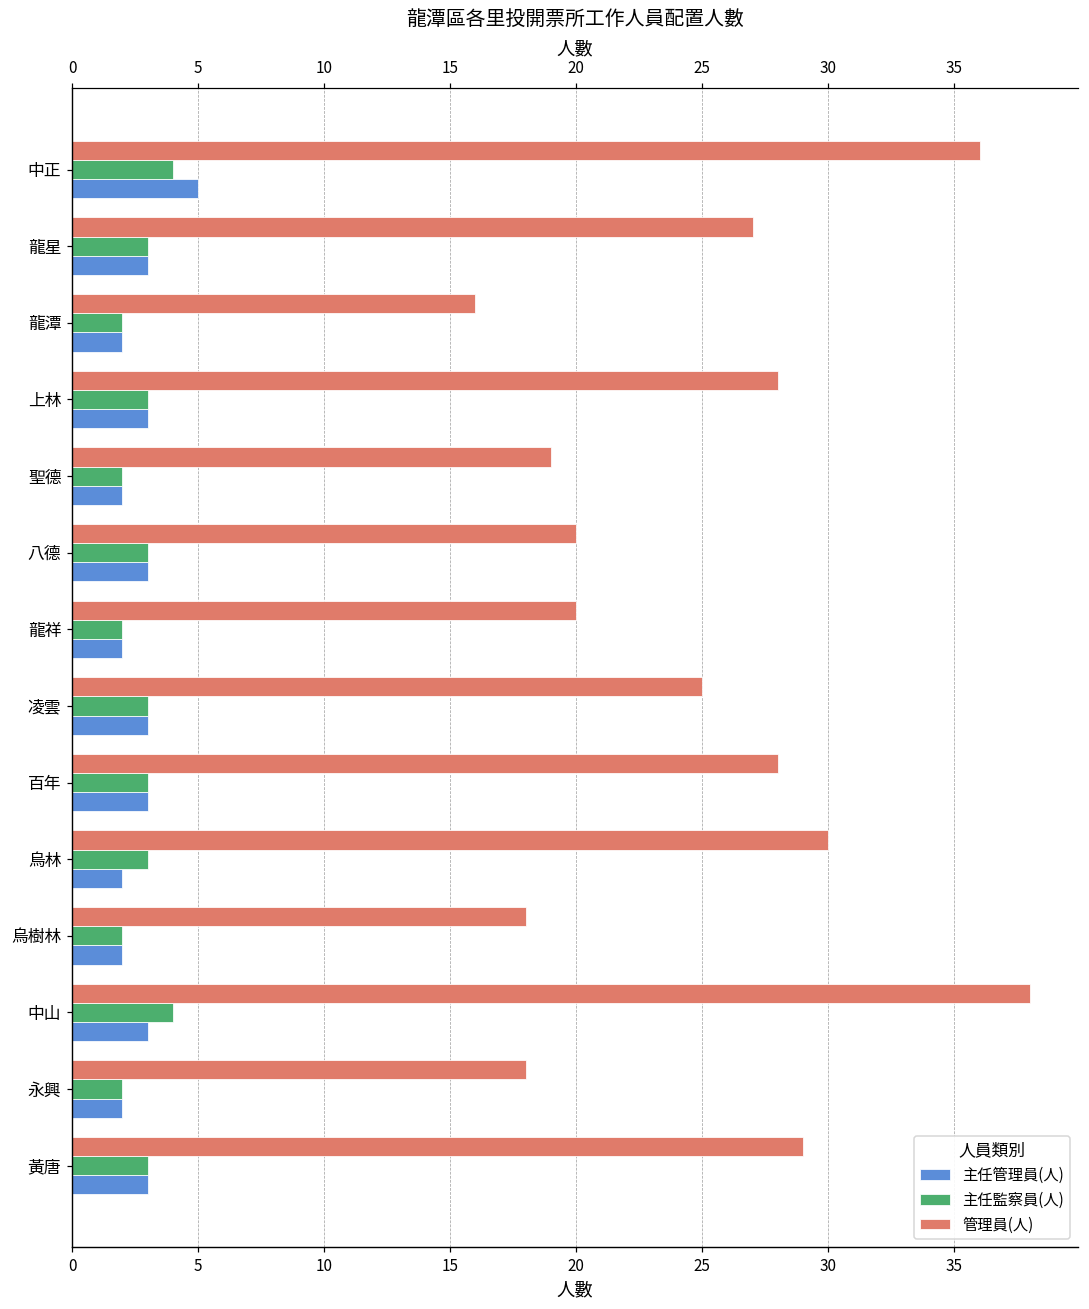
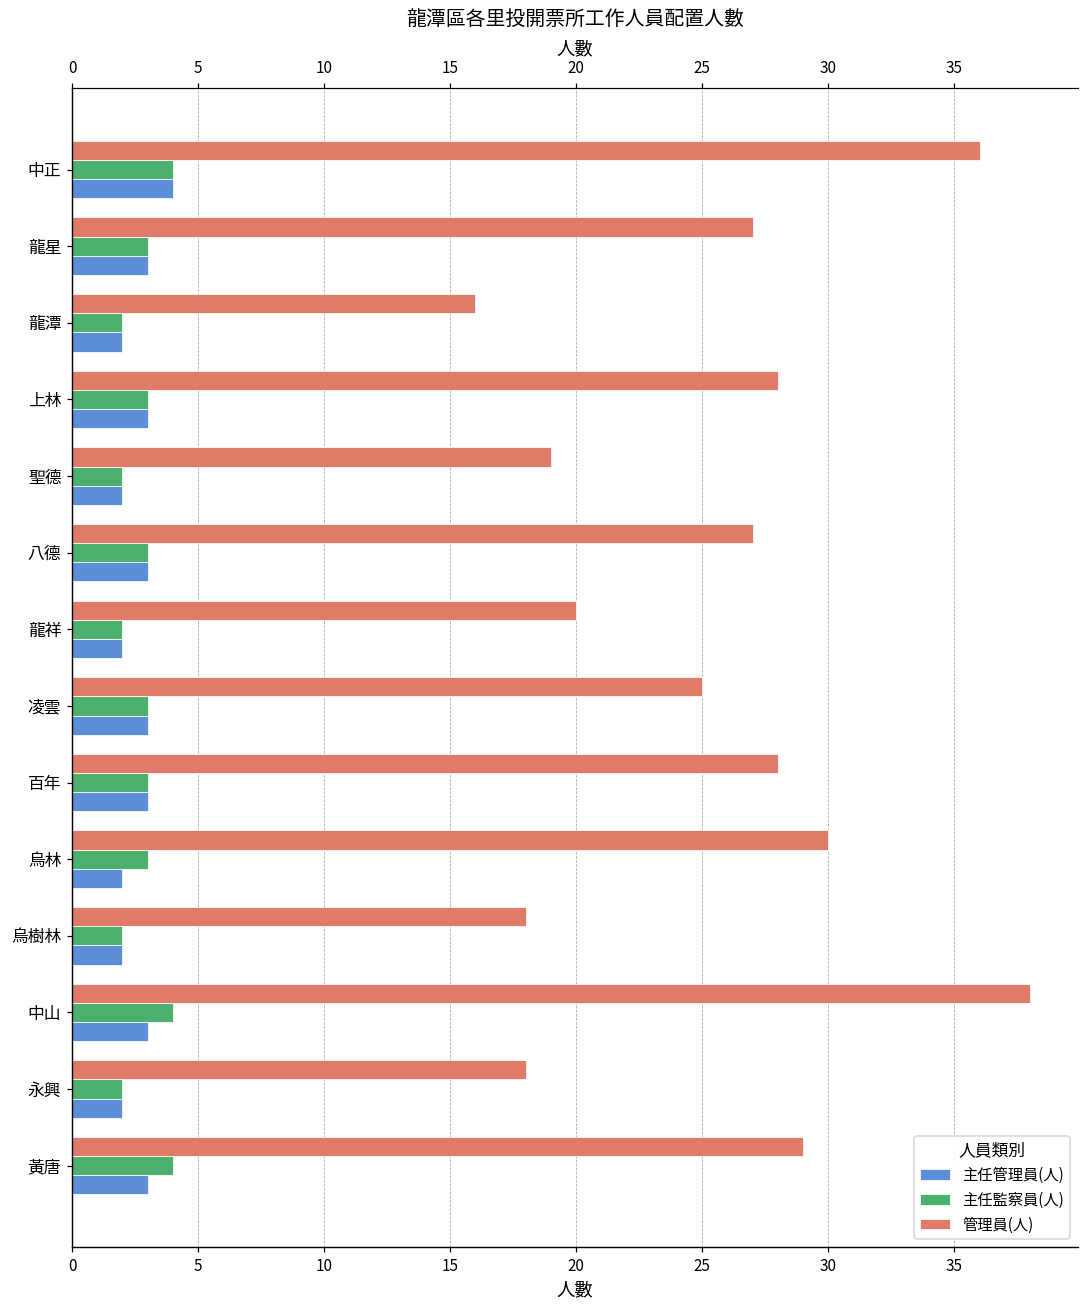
  {
    "主任管理員(人)": {
-     "中正": 5,
+     "中正": 4,
      "龍星": 3,
      "龍潭": 2,
      "上林": 3,
      "聖德": 2,
      "八德": 3,
      "龍祥": 2,
      "凌雲": 3,
      "百年": 3,
      "烏林": 2,
      "烏樹林": 2,
      "中山": 3,
      "永興": 2,
      "黃唐": 3
    },
    "主任監察員(人)": {
      "中正": 4,
      "龍星": 3,
      "龍潭": 2,
      "上林": 3,
      "聖德": 2,
      "八德": 3,
      "龍祥": 2,
      "凌雲": 3,
      "百年": 3,
      "烏林": 3,
      "烏樹林": 2,
      "中山": 4,
      "永興": 2,
-     "黃唐": 3
+     "黃唐": 4
    },
    "管理員(人)": {
      "中正": 36,
      "龍星": 27,
      "龍潭": 16,
      "上林": 28,
      "聖德": 19,
-     "八德": 20,
+     "八德": 27,
      "龍祥": 20,
      "凌雲": 25,
      "百年": 28,
      "烏林": 30,
      "烏樹林": 18,
      "中山": 38,
      "永興": 18,
      "黃唐": 29
    }
  }
